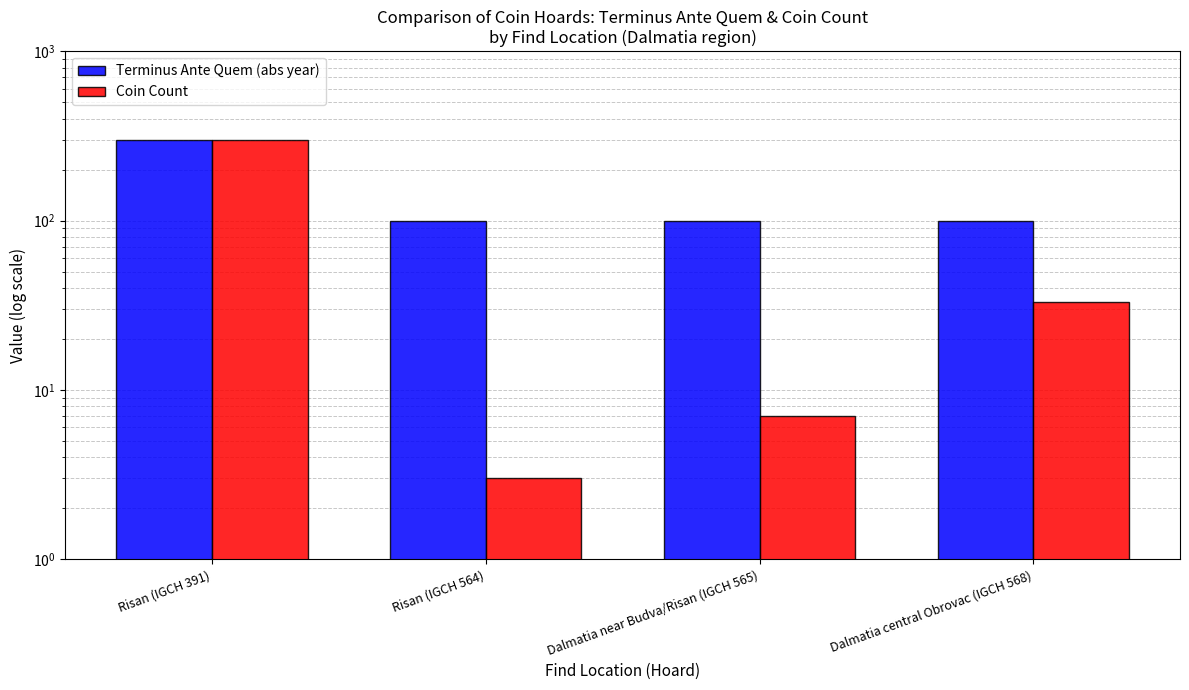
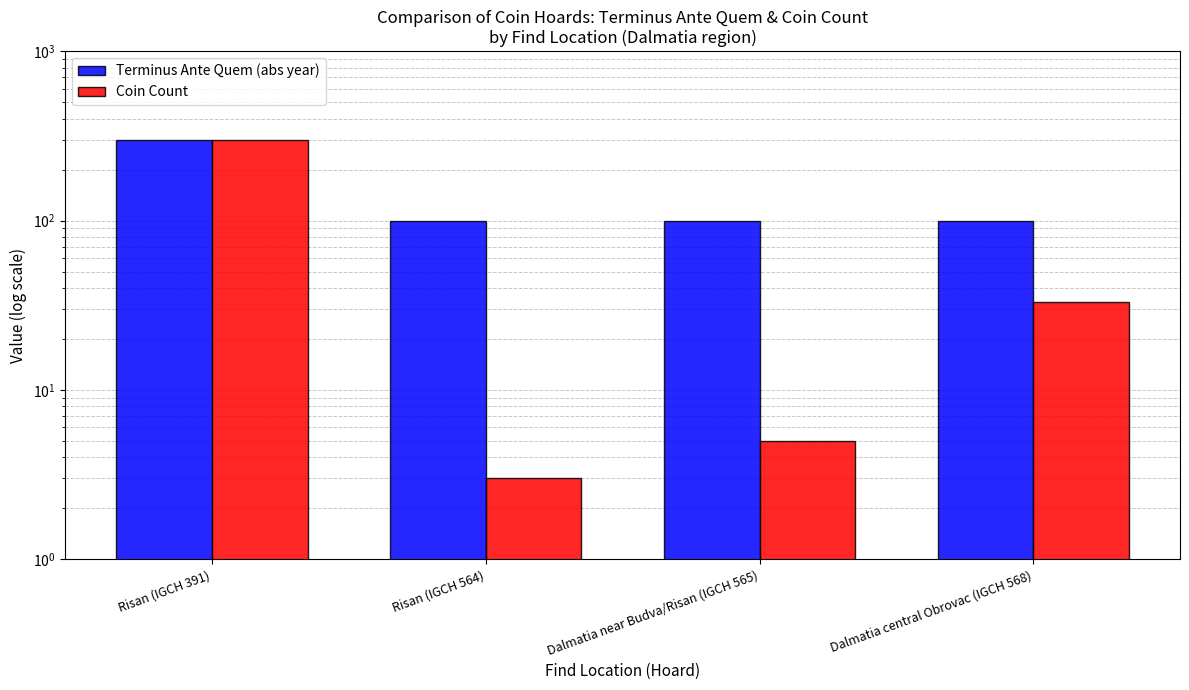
  {
    "Terminus Ante Quem (abs year)": {
      "Risan (IGCH 391)": 300,
      "Risan (IGCH 564)": 100,
      "Dalmatia near Budva/Risan (IGCH 565)": 100,
      "Dalmatia central Obrovac (IGCH 568)": 100
    },
    "Coin Count": {
      "Risan (IGCH 391)": 300,
      "Risan (IGCH 564)": 3,
-     "Dalmatia near Budva/Risan (IGCH 565)": 7,
+     "Dalmatia near Budva/Risan (IGCH 565)": 5,
      "Dalmatia central Obrovac (IGCH 568)": 33
    }
  }
